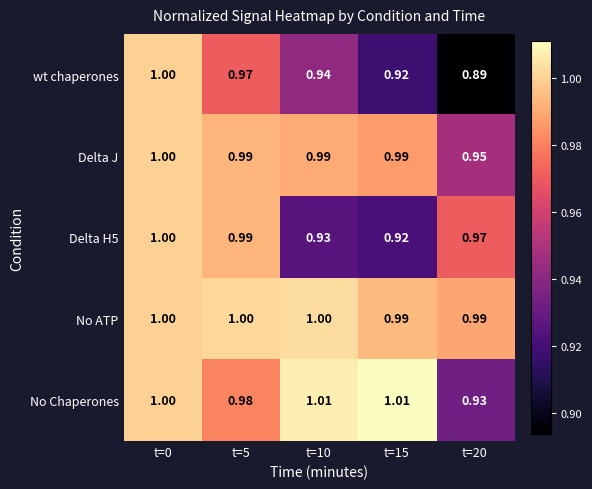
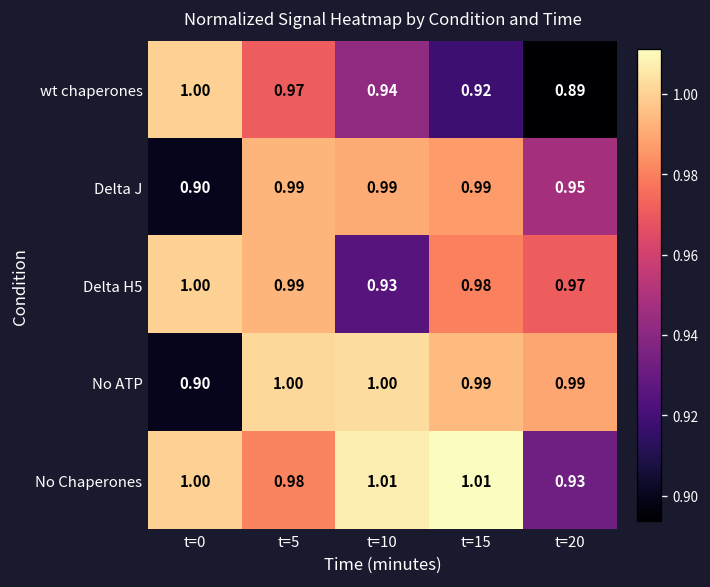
  {
    "wt chaperones": {
      "t=0": 1.00,
      "t=5": 0.97,
      "t=10": 0.94,
      "t=15": 0.92,
      "t=20": 0.89
    },
    "Delta J": {
-     "t=0": 1.00,
+     "t=0": 0.90,
      "t=5": 0.99,
      "t=10": 0.99,
      "t=15": 0.99,
      "t=20": 0.95
    },
    "Delta H5": {
      "t=0": 1.00,
      "t=5": 0.99,
      "t=10": 0.93,
-     "t=15": 0.92,
+     "t=15": 0.98,
      "t=20": 0.97
    },
    "No ATP": {
-     "t=0": 1.00,
+     "t=0": 0.90,
      "t=5": 1.00,
      "t=10": 1.00,
      "t=15": 0.99,
      "t=20": 0.99
    },
    "No Chaperones": {
      "t=0": 1.00,
      "t=5": 0.98,
      "t=10": 1.01,
      "t=15": 1.01,
      "t=20": 0.93
    }
  }
